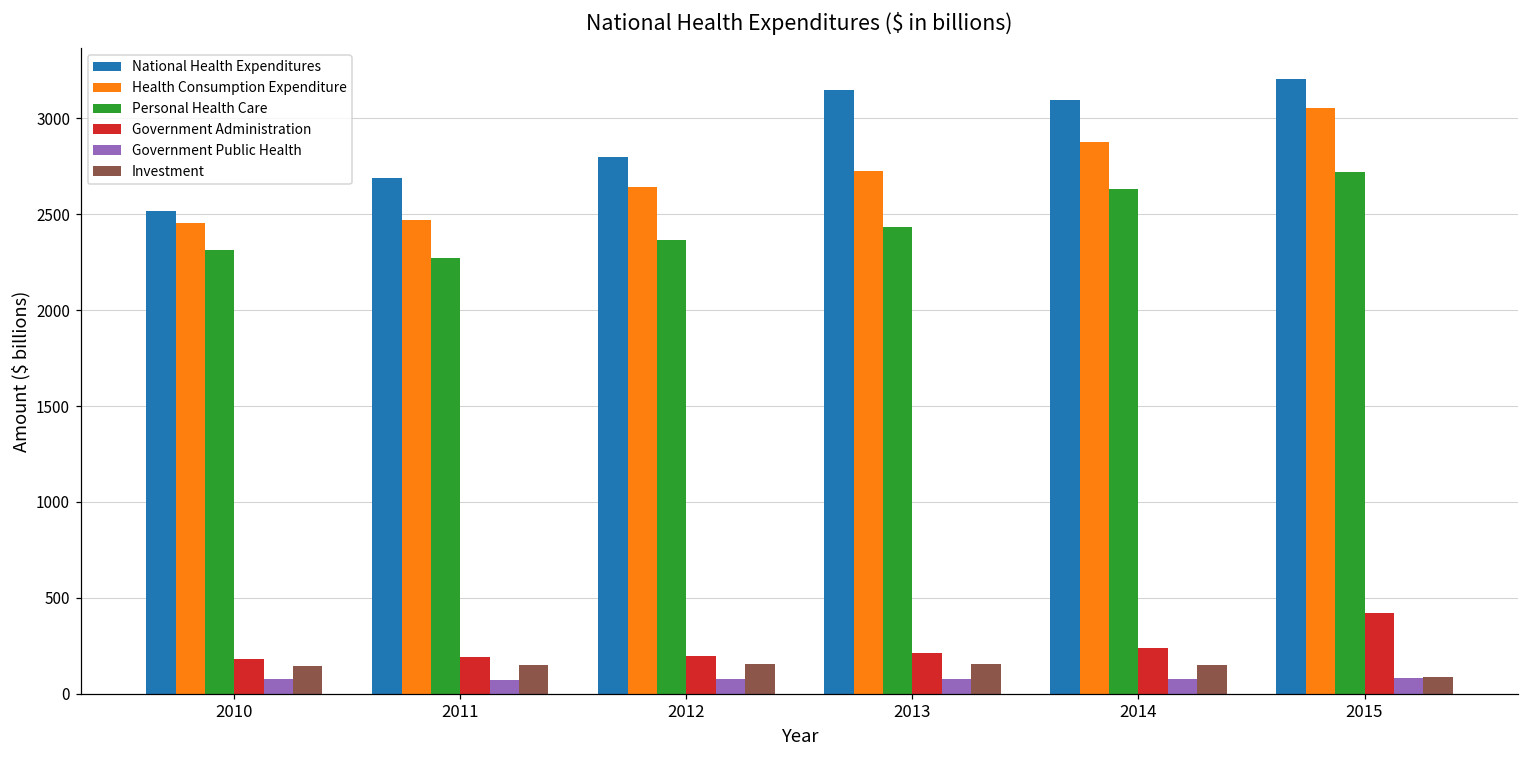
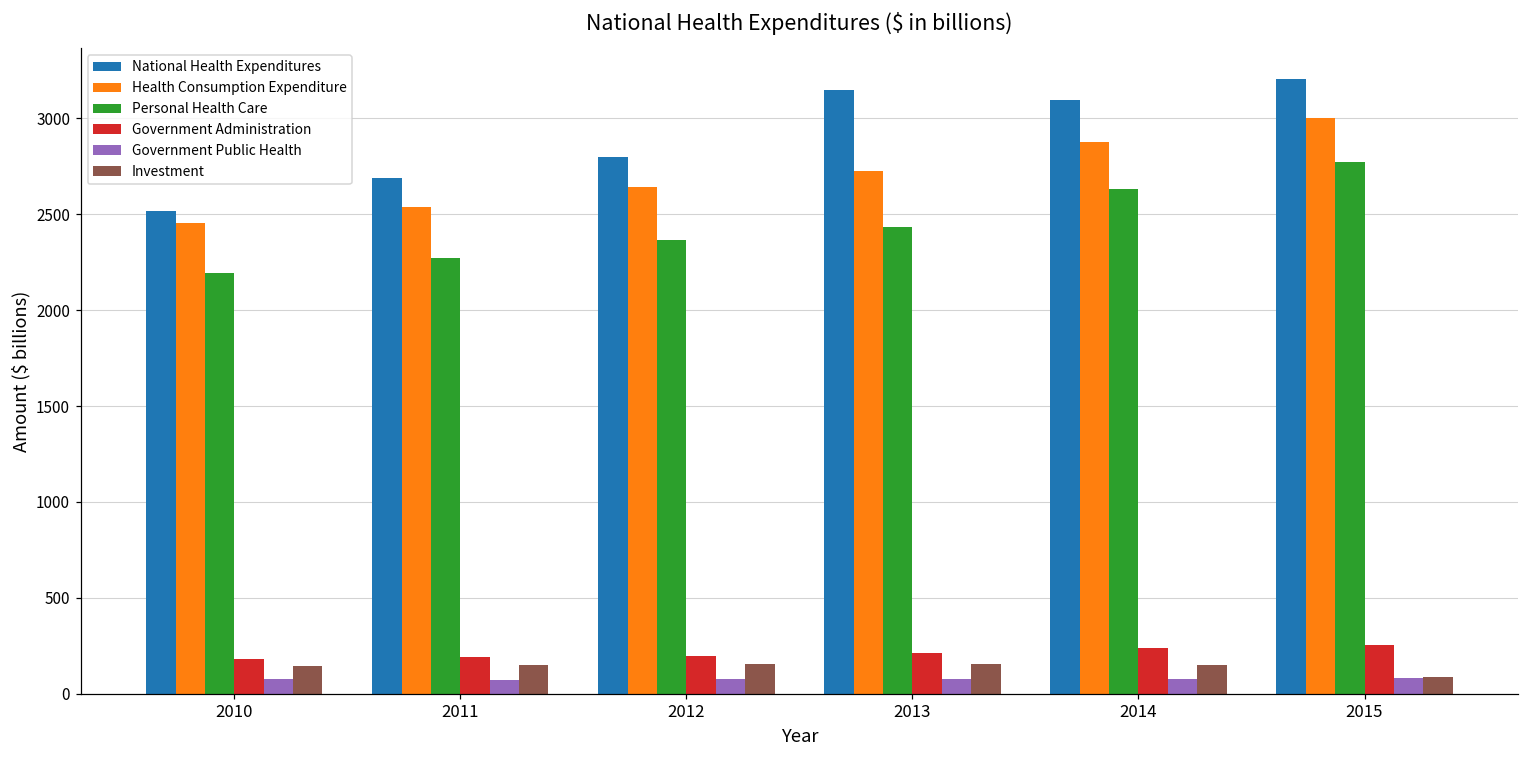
  {
    "National Health Expenditures": {
      "2010": 2520,
      "2011": 2690,
      "2012": 2800,
      "2013": 3150,
      "2014": 3090,
      "2015": 3210
    },
    "Health Consumption Expenditure": {
      "2010": 2450,
-     "2011": 2470,
+     "2011": 2540,
      "2012": 2640,
      "2013": 2720,
      "2014": 2880,
-     "2015": 3050
+     "2015": 3000
    },
    "Personal Health Care": {
-     "2010": 2310,
+     "2010": 2190,
      "2011": 2270,
      "2012": 2370,
      "2013": 2440,
      "2014": 2630,
-     "2015": 2720
+     "2015": 2770
    },
    "Government Administration": {
      "2010": 180,
      "2011": 190,
      "2012": 200,
      "2013": 210,
      "2014": 240,
-     "2015": 420
+     "2015": 250
    },
    "Government Public Health": {
      "2010": 80,
      "2011": 70,
      "2012": 80,
      "2013": 80,
      "2014": 80,
      "2015": 80
    },
    "Investment": {
      "2010": 140,
      "2011": 150,
      "2012": 150,
      "2013": 150,
      "2014": 150,
      "2015": 90
    }
  }
